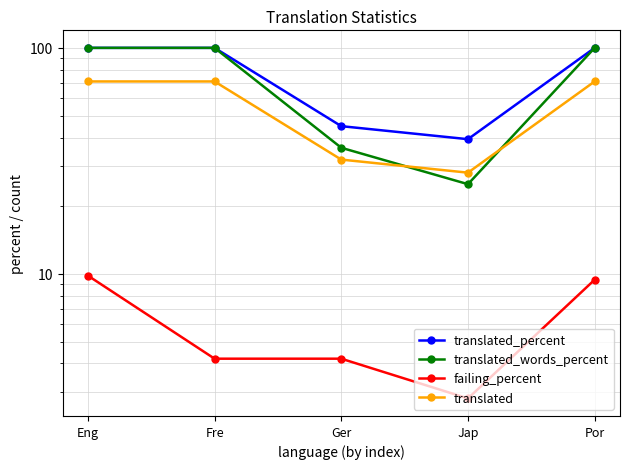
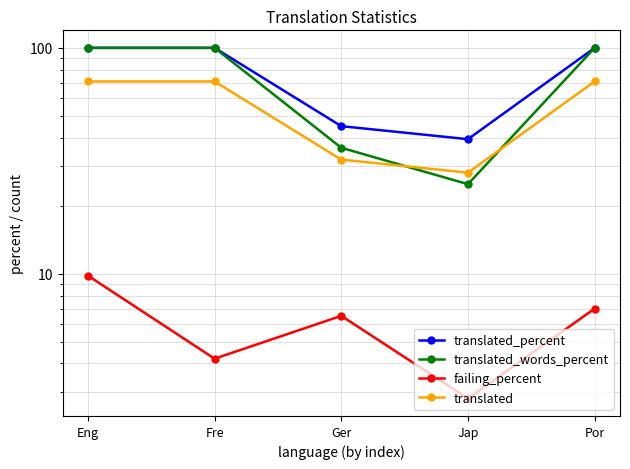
  {
    "translated_percent": {
      "Ger": 45,
      "Jap": 39
    },
    "translated_words_percent": {
      "Ger": 36,
      "Jap": 25
    },
    "failing_percent": {
      "Eng": 9.8,
      "Fre": 4.2,
-     "Ger": 4.2,
-     "Por": 9.4
+     "Ger": 6.5,
+     "Por": 7.0
    },
    "translated": {
      "Eng": 71,
      "Fre": 71,
      "Ger": 32,
      "Jap": 28,
      "Por": 71
    }
  }
